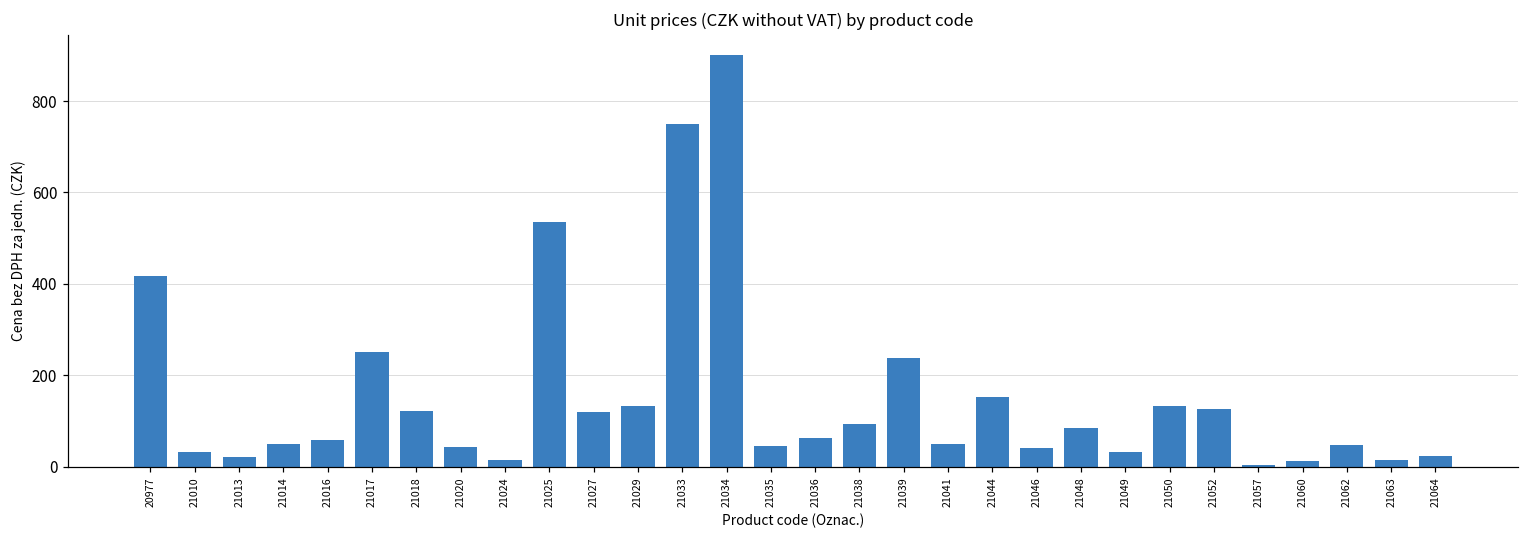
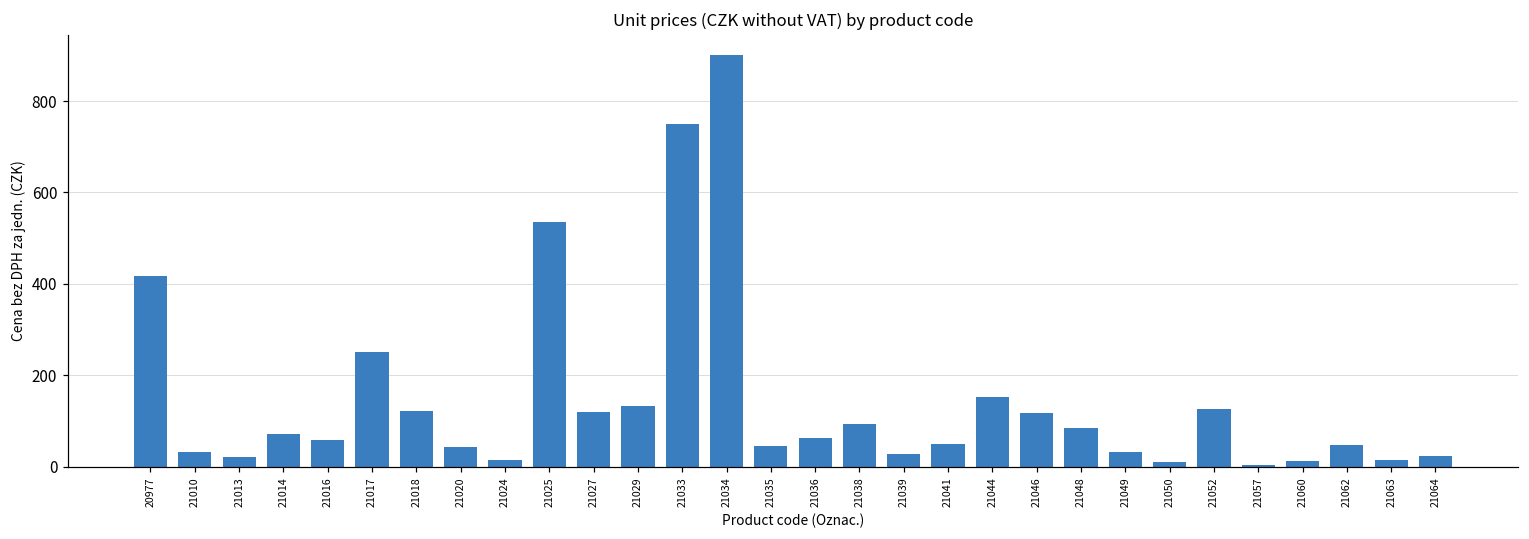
  {
    "20977": 420,
    "21010": 30,
    "21013": 20,
-   "21014": 50,
+   "21014": 70,
    "21016": 60,
    "21017": 250,
    "21018": 120,
    "21020": 40,
    "21024": 20,
    "21025": 530,
    "21027": 120,
    "21029": 130,
    "21033": 750,
    "21034": 900,
    "21035": 50,
    "21036": 60,
    "21038": 90,
-   "21039": 240,
+   "21039": 30,
    "21041": 50,
    "21044": 150,
-   "21046": 40,
+   "21046": 120,
    "21048": 80,
    "21049": 30,
-   "21050": 130,
+   "21050": 10,
    "21052": 130,
    "21060": 10,
    "21062": 50,
    "21063": 10,
    "21064": 20
  }
